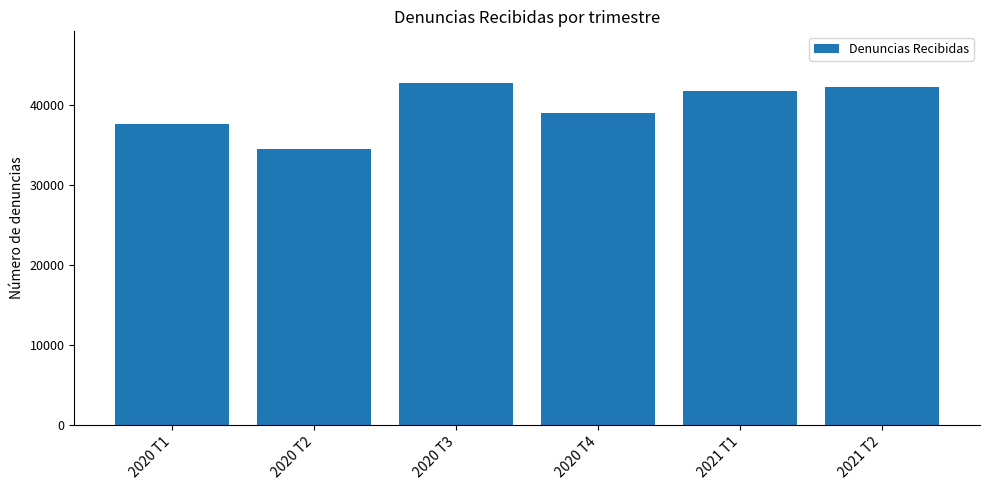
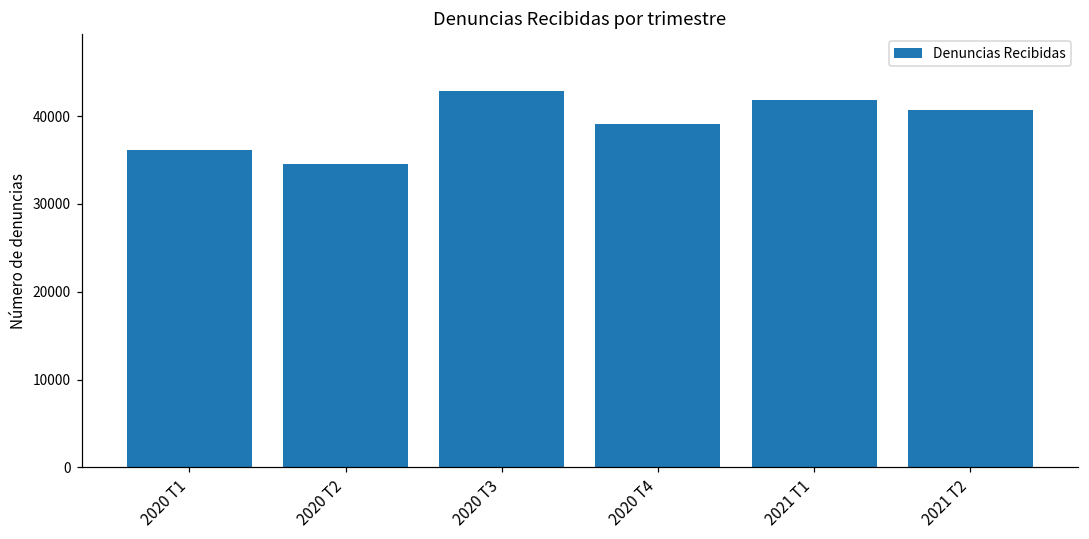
  {
-   "2020 T1": 38000,
+   "2020 T1": 36000,
    "2020 T2": 35000,
    "2020 T3": 43000,
    "2020 T4": 39000,
    "2021 T1": 42000,
-   "2021 T2": 42000
+   "2021 T2": 41000
  }
